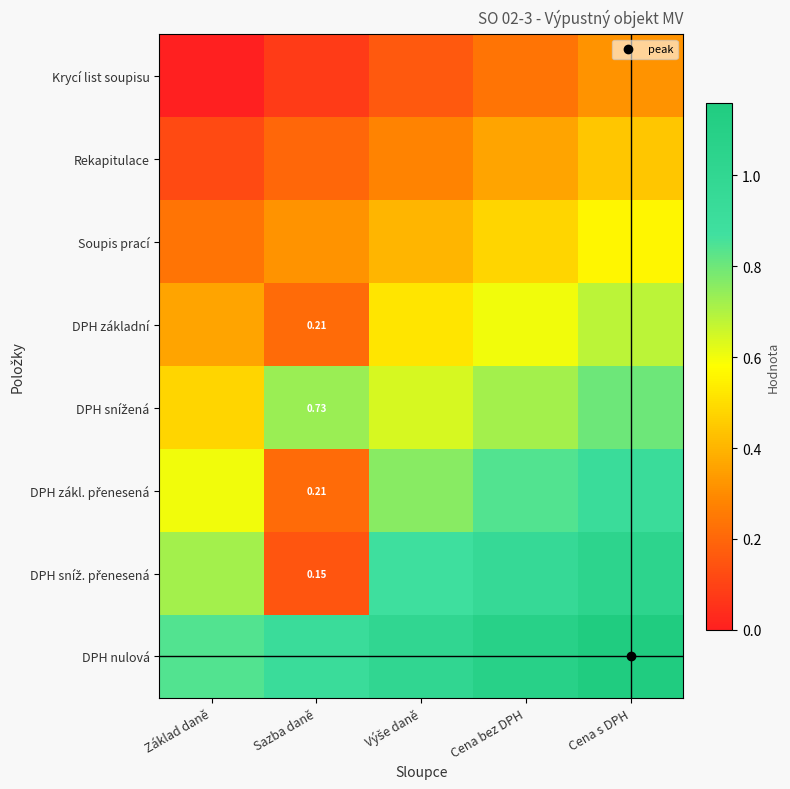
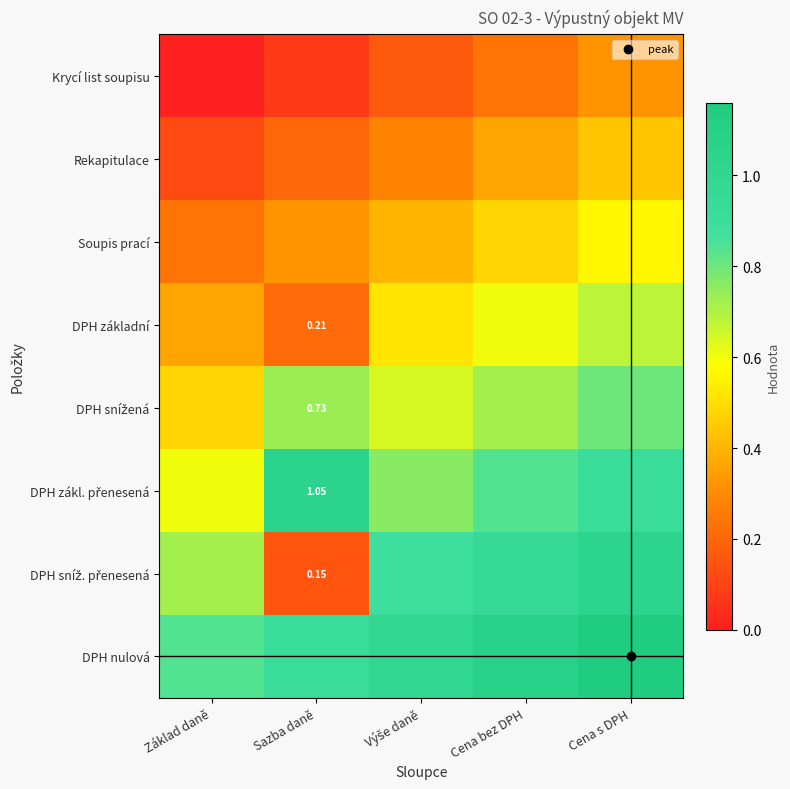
  {
    "DPH základní": {
      "Sazba daně": 0.21
    },
    "DPH snížená": {
      "Sazba daně": 0.73
    },
    "DPH zákl. přenesená": {
-     "Sazba daně": 0.21
+     "Sazba daně": 1.05
    },
    "DPH sníž. přenesená": {
      "Sazba daně": 0.15
    }
  }
